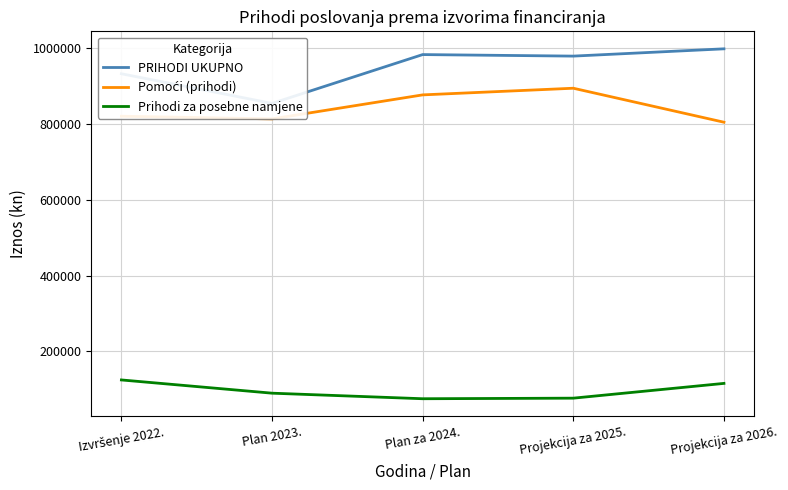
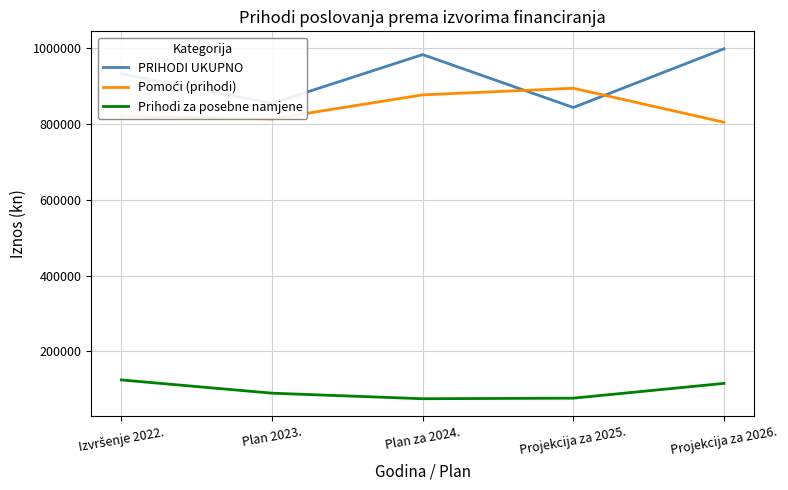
  {
    "PRIHODI UKUPNO": {
      "Plan za 2024.": 980000,
-     "Projekcija za 2025.": 980000,
+     "Projekcija za 2025.": 840000,
      "Projekcija za 2026.": 1000000
    },
    "Pomoći (prihodi)": {
      "Plan 2023.": 810000,
      "Plan za 2024.": 880000,
      "Projekcija za 2025.": 890000,
      "Projekcija za 2026.": 800000
    },
    "Prihodi za posebne namjene": {
      "Izvršenje 2022.": 120000,
      "Plan 2023.": 90000,
      "Plan za 2024.": 80000,
      "Projekcija za 2025.": 80000,
      "Projekcija za 2026.": 120000
    }
  }
